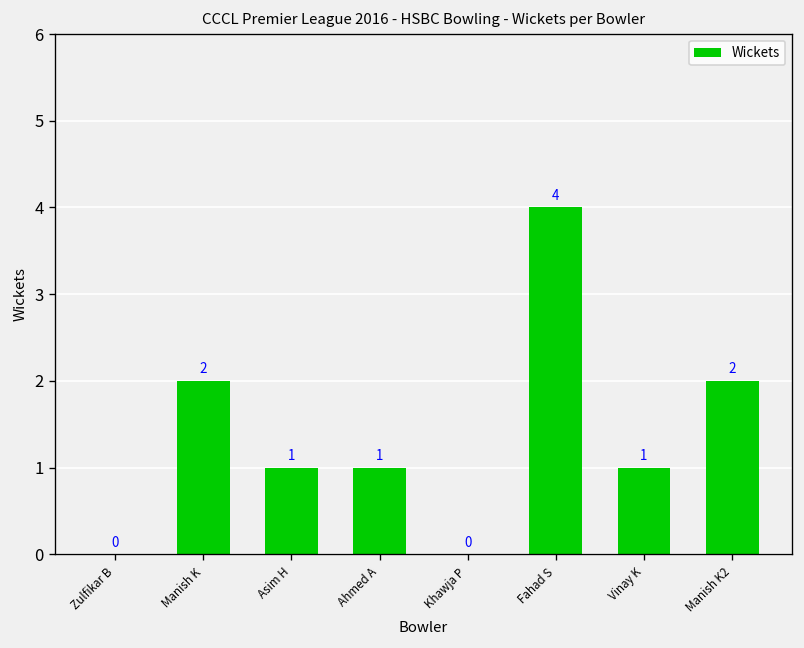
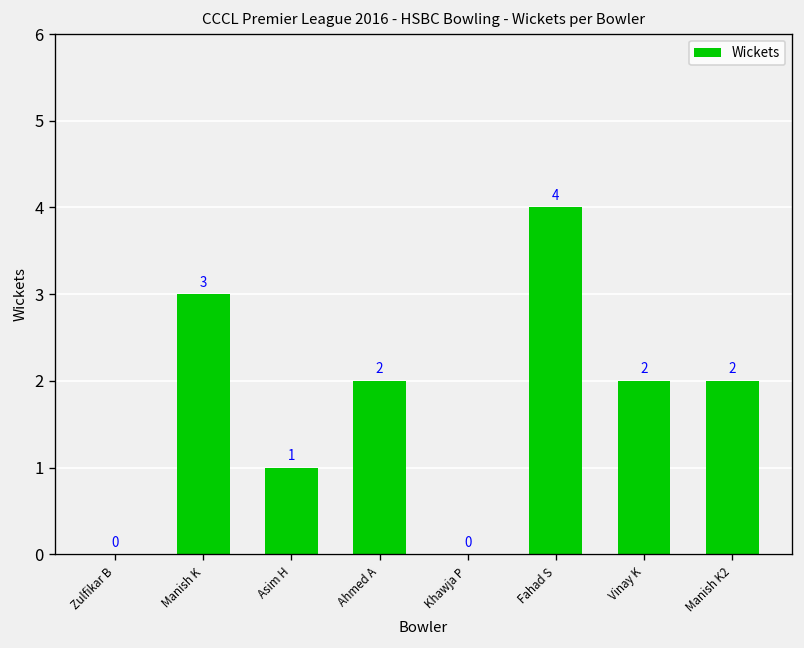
  {
    "Zulfikar B": 0,
-   "Manish K": 2,
+   "Manish K": 3,
    "Asim H": 1,
-   "Ahmed A": 1,
+   "Ahmed A": 2,
    "Khawja P": 0,
    "Fahad S": 4,
-   "Vinay K": 1,
+   "Vinay K": 2,
    "Manish K2": 2
  }
